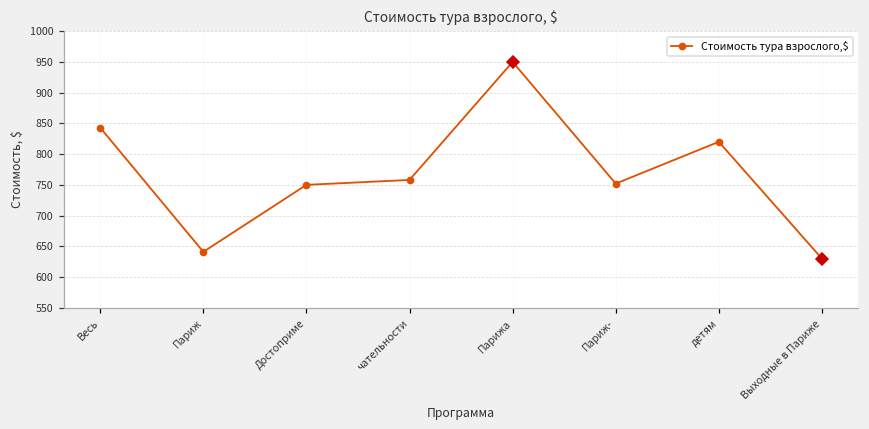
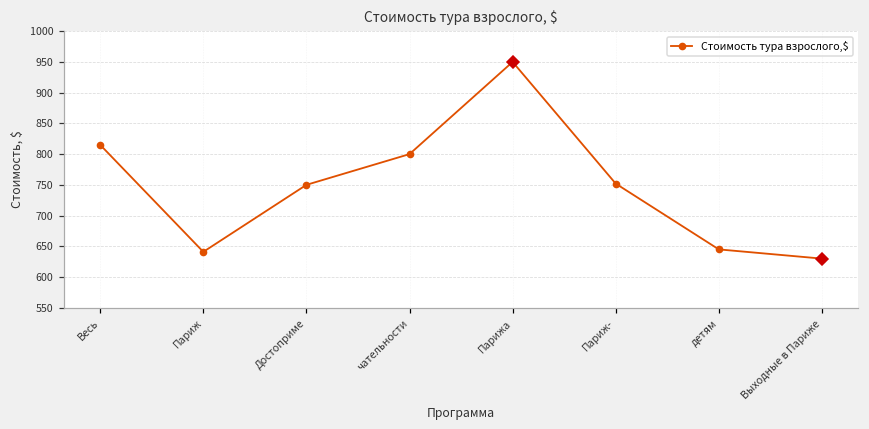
  {
    "Стоимость тура взрослого,$": {
-     "Весь": 840,
+     "Весь": 820,
      "Париж": 640,
      "Достоприме": 750,
-     "чательности": 760,
+     "чательности": 800,
      "Париж-": 750,
-     "детям": 820
+     "детям": 650
    }
  }
